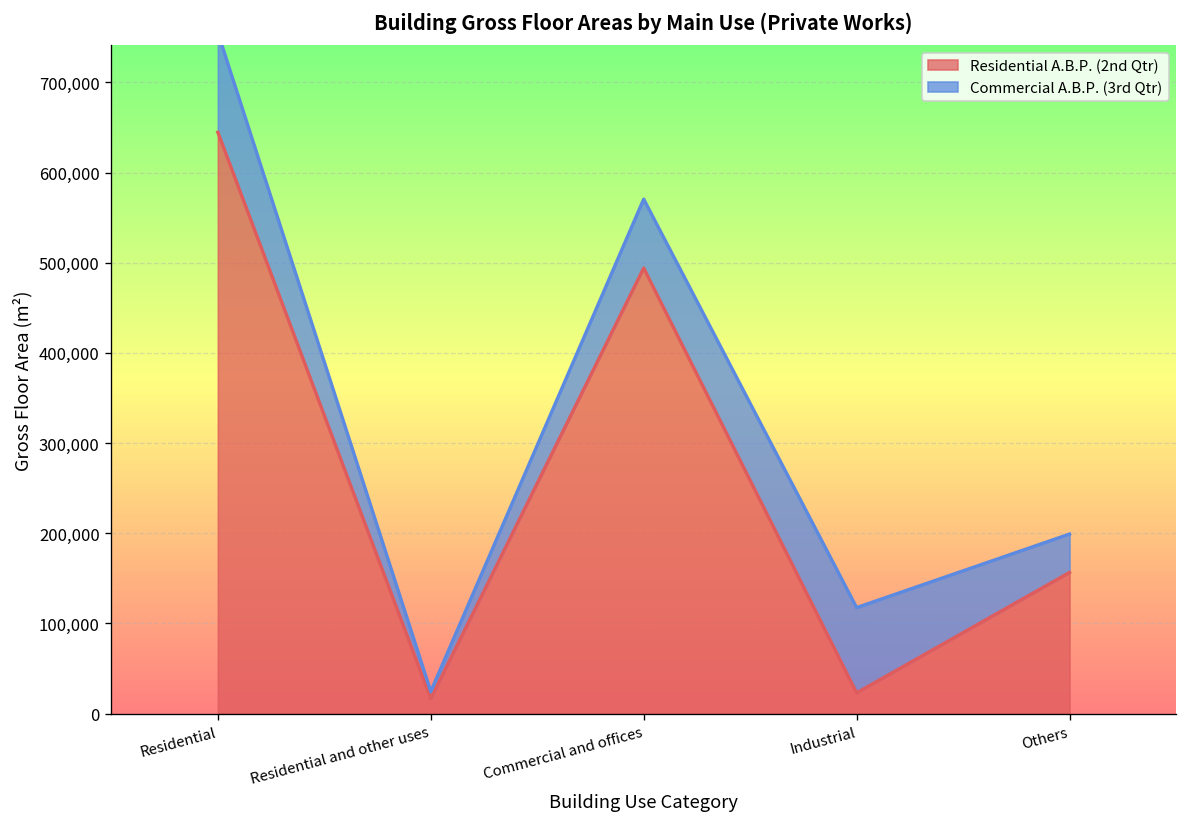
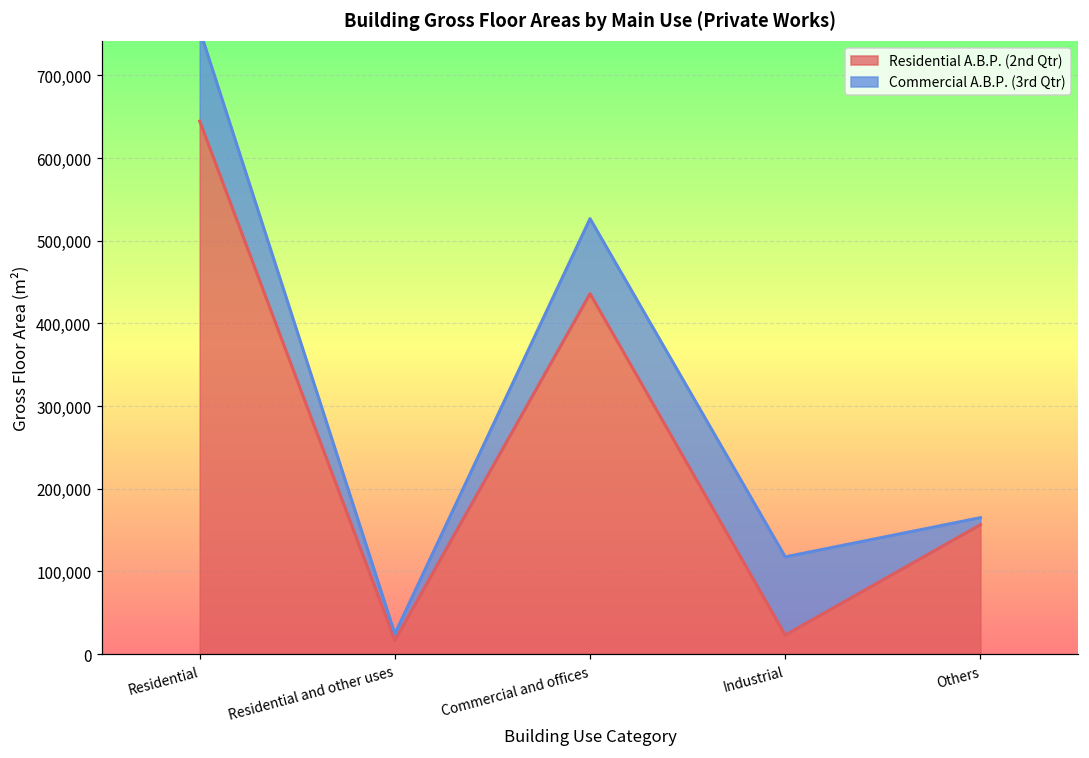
  {
    "Residential A.B.P. (2nd Qtr)": {
      "Residential": "640,000",
      "Residential and other uses": "20,000",
-     "Commercial and offices": "490,000",
+     "Commercial and offices": "440,000",
      "Industrial": "20,000",
      "Others": "160,000"
    },
    "Commercial A.B.P. (3rd Qtr)": {
      "Residential and other uses": "10,000",
-     "Commercial and offices": "80,000",
+     "Commercial and offices": "90,000",
      "Industrial": "90,000",
-     "Others": "40,000"
+     "Others": "10,000"
    }
  }
